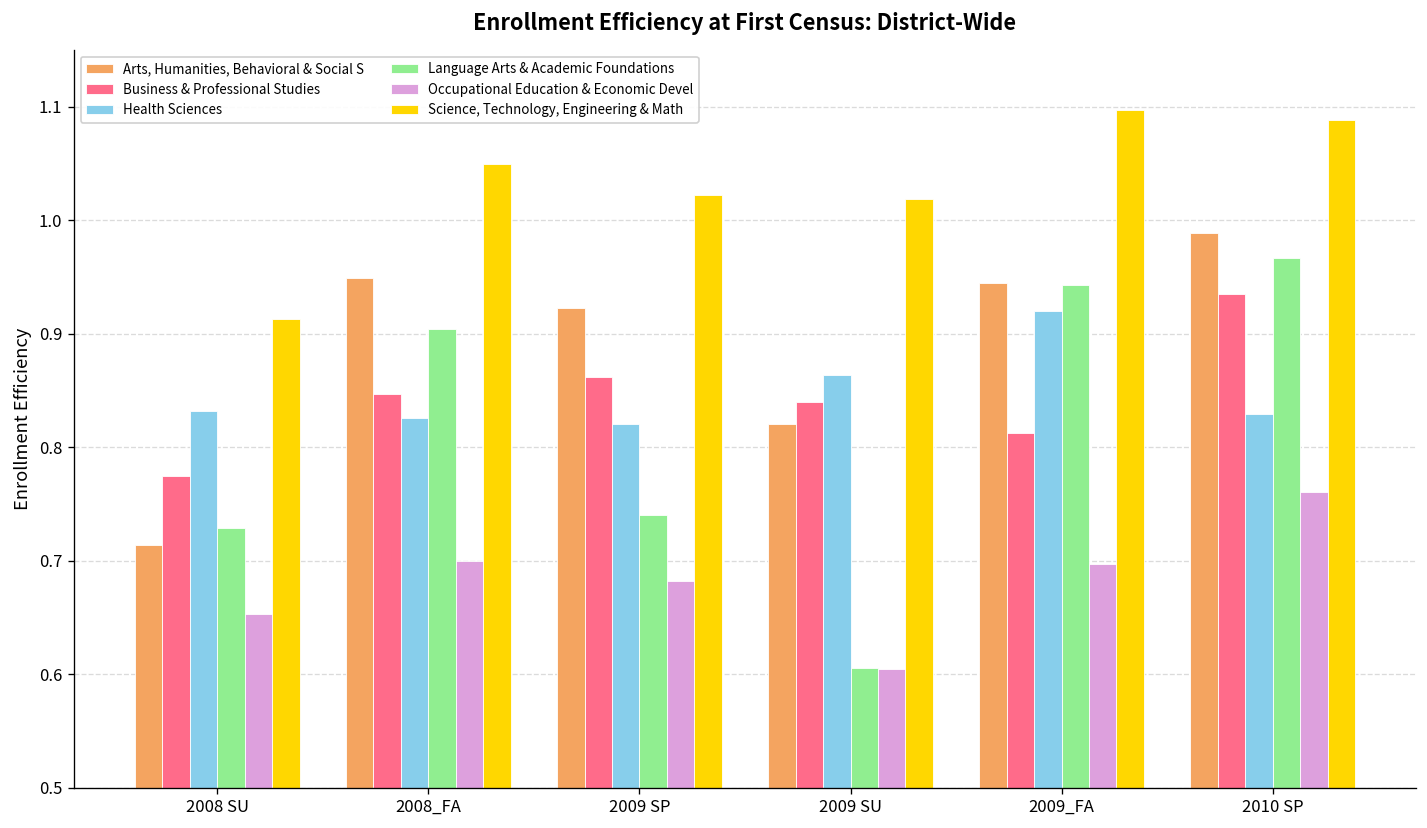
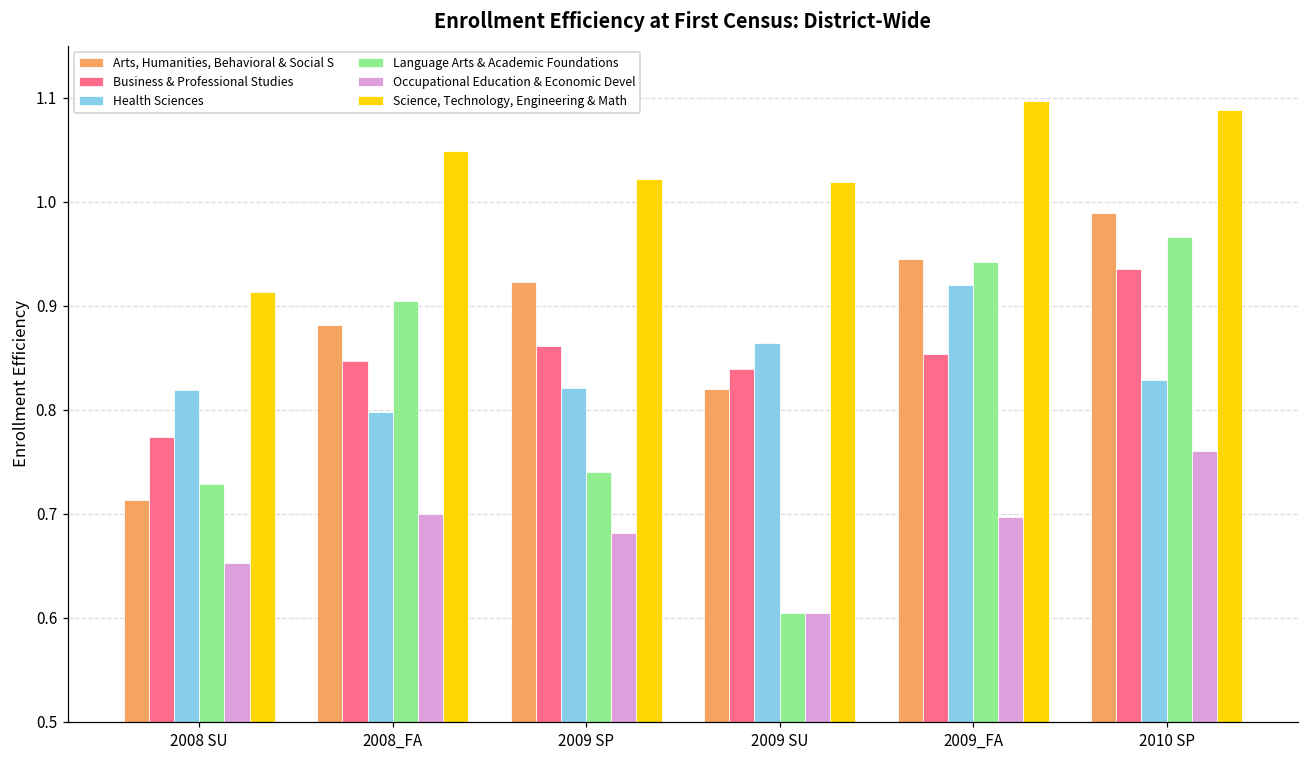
  {
    "Arts, Humanities, Behavioral & Social S": {
      "2008 SU": 0.71,
-     "2008_FA": 0.95,
+     "2008_FA": 0.88,
      "2009 SP": 0.92,
      "2009 SU": 0.82,
      "2009_FA": 0.94,
      "2010 SP": 0.99
    },
    "Business & Professional Studies": {
      "2008 SU": 0.77,
      "2008_FA": 0.85,
      "2009 SP": 0.86,
      "2009 SU": 0.84,
-     "2009_FA": 0.81,
+     "2009_FA": 0.85,
      "2010 SP": 0.94
    },
    "Health Sciences": {
-     "2008 SU": 0.83,
-     "2008_FA": 0.83,
+     "2008 SU": 0.82,
+     "2008_FA": 0.80,
      "2009 SP": 0.82,
      "2009 SU": 0.86,
      "2009_FA": 0.92,
      "2010 SP": 0.83
    },
    "Language Arts & Academic Foundations": {
      "2008 SU": 0.73,
      "2008_FA": 0.90,
      "2009 SP": 0.74,
      "2009 SU": 0.60,
      "2009_FA": 0.94,
      "2010 SP": 0.97
    },
    "Occupational Education & Economic Devel": {
      "2008 SU": 0.65,
      "2008_FA": 0.70,
      "2009 SP": 0.68,
      "2009 SU": 0.60,
      "2009_FA": 0.70,
      "2010 SP": 0.76
    },
    "Science, Technology, Engineering & Math": {
      "2008 SU": 0.91,
      "2008_FA": 1.05,
      "2009 SP": 1.02,
      "2009 SU": 1.02,
      "2009_FA": 1.10,
      "2010 SP": 1.09
    }
  }
